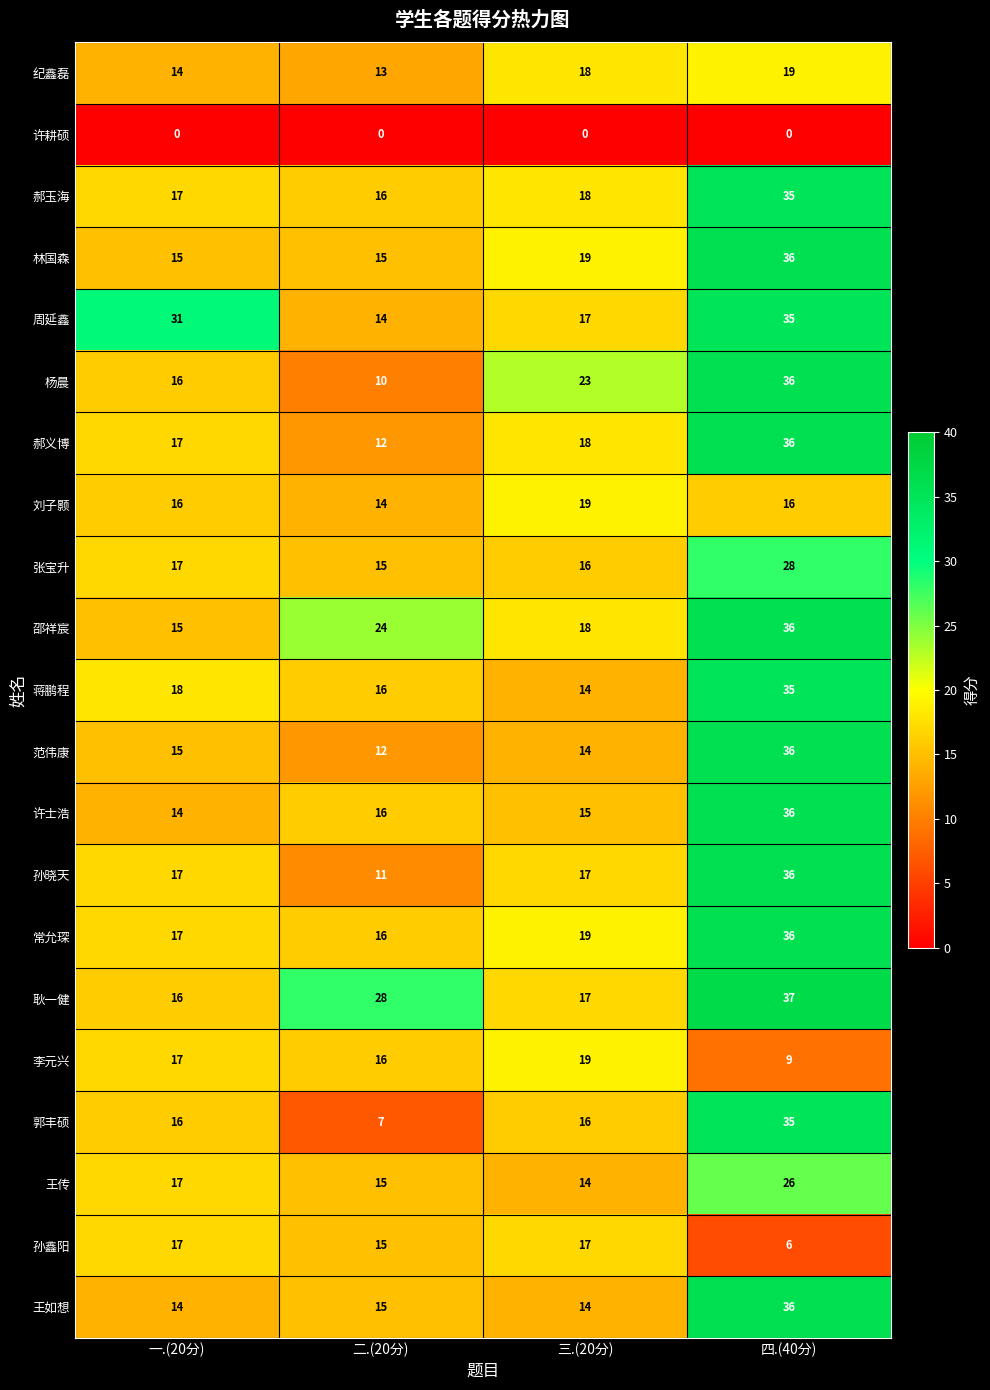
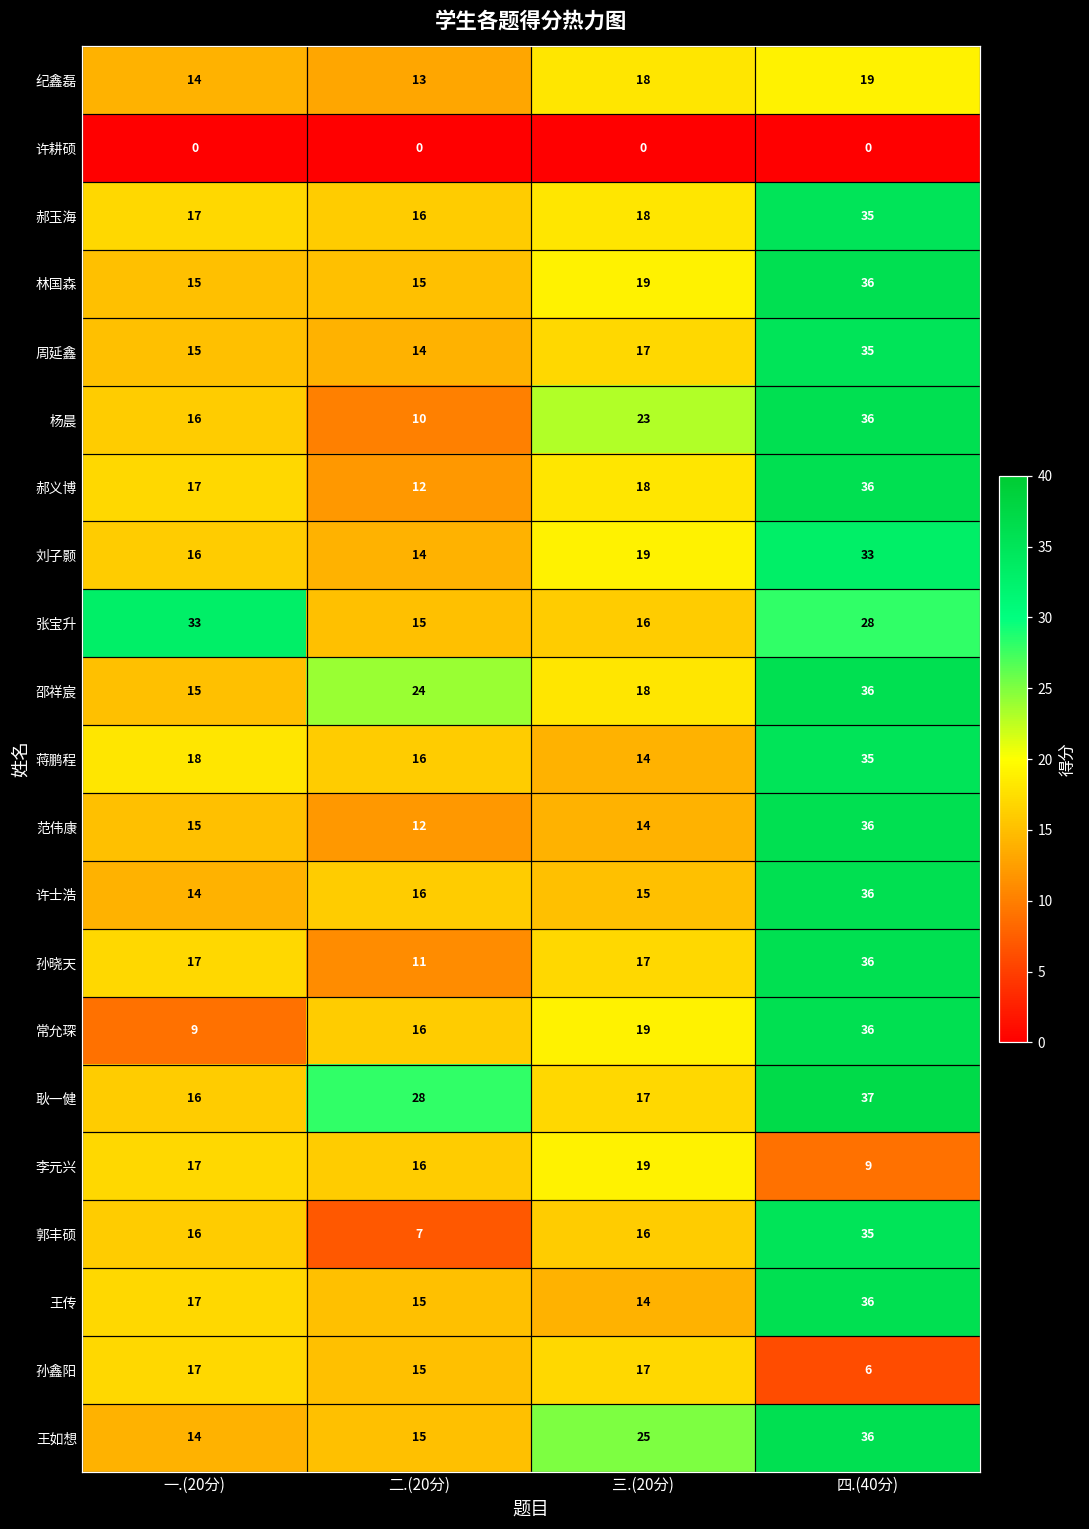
  {
    "纪鑫磊": {
      "一.(20分)": 14,
      "二.(20分)": 13,
      "三.(20分)": 18,
      "四.(40分)": 19
    },
    "许耕硕": {
      "一.(20分)": 0,
      "二.(20分)": 0,
      "三.(20分)": 0,
      "四.(40分)": 0
    },
    "郝玉海": {
      "一.(20分)": 17,
      "二.(20分)": 16,
      "三.(20分)": 18,
      "四.(40分)": 35
    },
    "林国森": {
      "一.(20分)": 15,
      "二.(20分)": 15,
      "三.(20分)": 19,
      "四.(40分)": 36
    },
    "周延鑫": {
-     "一.(20分)": 31,
+     "一.(20分)": 15,
      "二.(20分)": 14,
      "三.(20分)": 17,
      "四.(40分)": 35
    },
    "杨晨": {
      "一.(20分)": 16,
      "二.(20分)": 10,
      "三.(20分)": 23,
      "四.(40分)": 36
    },
    "郝义博": {
      "一.(20分)": 17,
      "二.(20分)": 12,
      "三.(20分)": 18,
      "四.(40分)": 36
    },
    "刘子颢": {
      "一.(20分)": 16,
      "二.(20分)": 14,
      "三.(20分)": 19,
-     "四.(40分)": 16
+     "四.(40分)": 33
    },
    "张宝升": {
-     "一.(20分)": 17,
+     "一.(20分)": 33,
      "二.(20分)": 15,
      "三.(20分)": 16,
      "四.(40分)": 28
    },
    "邵祥宸": {
      "一.(20分)": 15,
      "二.(20分)": 24,
      "三.(20分)": 18,
      "四.(40分)": 36
    },
    "蒋鹏程": {
      "一.(20分)": 18,
      "二.(20分)": 16,
      "三.(20分)": 14,
      "四.(40分)": 35
    },
    "范伟康": {
      "一.(20分)": 15,
      "二.(20分)": 12,
      "三.(20分)": 14,
      "四.(40分)": 36
    },
    "许士浩": {
      "一.(20分)": 14,
      "二.(20分)": 16,
      "三.(20分)": 15,
      "四.(40分)": 36
    },
    "孙晓天": {
      "一.(20分)": 17,
      "二.(20分)": 11,
      "三.(20分)": 17,
      "四.(40分)": 36
    },
    "常允琛": {
-     "一.(20分)": 17,
+     "一.(20分)": 9,
      "二.(20分)": 16,
      "三.(20分)": 19,
      "四.(40分)": 36
    },
    "耿一健": {
      "一.(20分)": 16,
      "二.(20分)": 28,
      "三.(20分)": 17,
      "四.(40分)": 37
    },
    "李元兴": {
      "一.(20分)": 17,
      "二.(20分)": 16,
      "三.(20分)": 19,
      "四.(40分)": 9
    },
    "郭丰硕": {
      "一.(20分)": 16,
      "二.(20分)": 7,
      "三.(20分)": 16,
      "四.(40分)": 35
    },
    "王传": {
      "一.(20分)": 17,
      "二.(20分)": 15,
      "三.(20分)": 14,
-     "四.(40分)": 26
+     "四.(40分)": 36
    },
    "孙鑫阳": {
      "一.(20分)": 17,
      "二.(20分)": 15,
      "三.(20分)": 17,
      "四.(40分)": 6
    },
    "王如想": {
      "一.(20分)": 14,
      "二.(20分)": 15,
-     "三.(20分)": 14,
+     "三.(20分)": 25,
      "四.(40分)": 36
    }
  }
